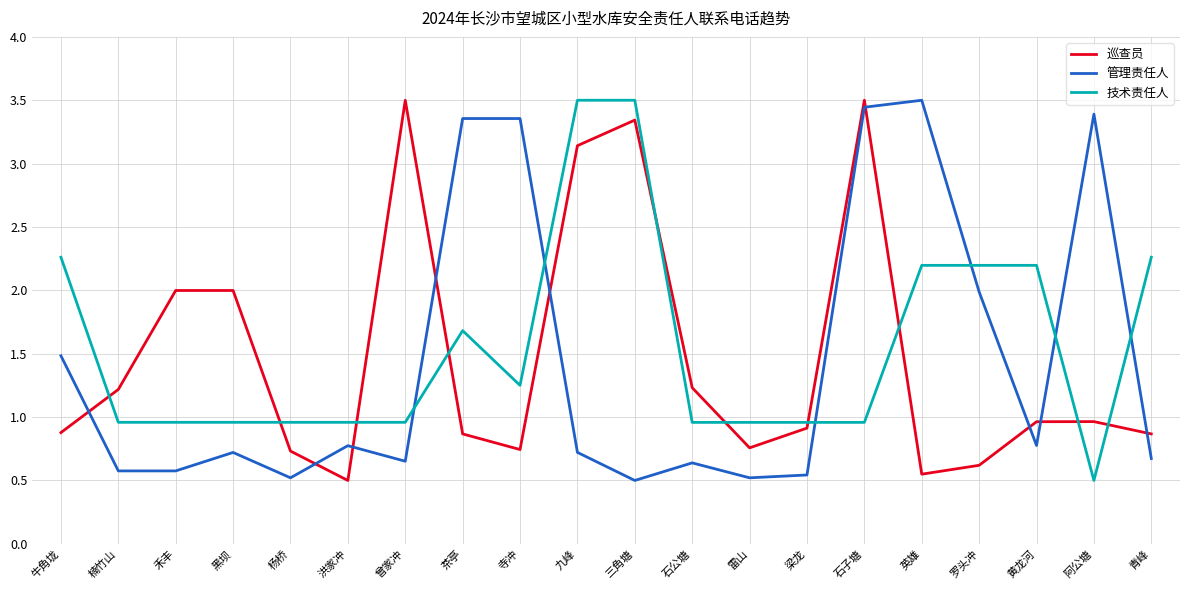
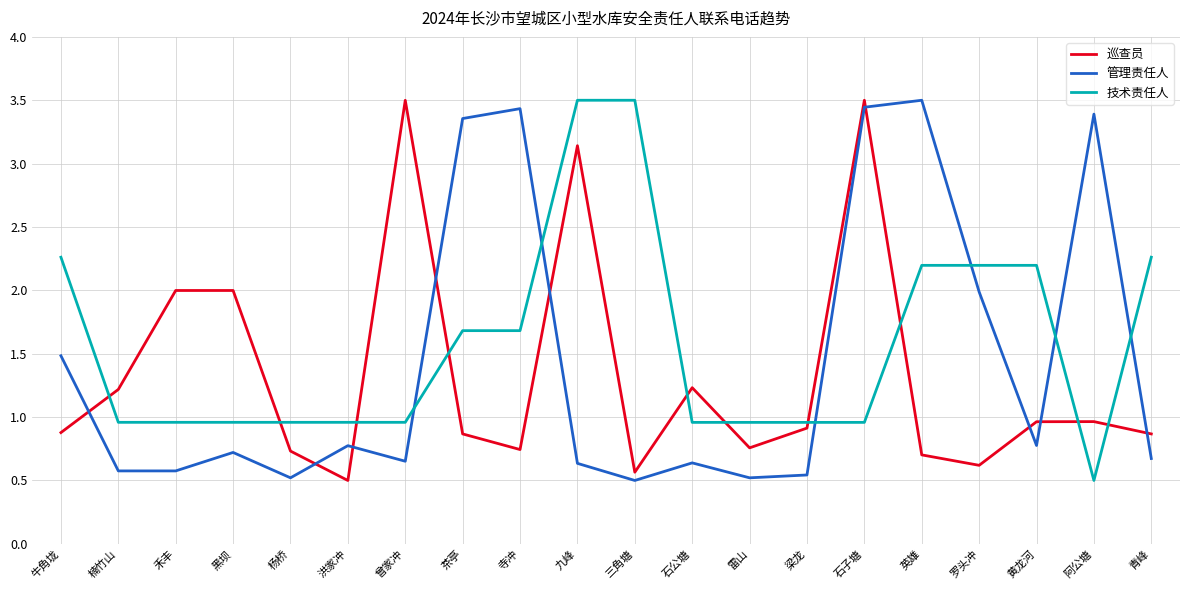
  {
    "巡查员": {
      "牛角垅": 0.88,
      "楠竹山": 1.22,
      "禾丰": 2.00,
      "黑坝": 2.00,
      "杨桥": 0.73,
      "洪家冲": 0.50,
      "曾家冲": 3.50,
      "茶亭": 0.87,
      "寺冲": 0.74,
      "九峰": 3.14,
-     "三角塘": 3.34,
+     "三角塘": 0.57,
      "石公塘": 1.23,
      "雷山": 0.76,
      "梁龙": 0.91,
      "石子塘": 3.50,
-     "英雄": 0.55,
+     "英雄": 0.70,
      "罗头冲": 0.62,
      "黄龙河": 0.96,
      "阿公塘": 0.96,
      "青峰": 0.87
    },
    "管理责任人": {
      "牛角垅": 1.48,
      "楠竹山": 0.58,
      "禾丰": 0.58,
      "黑坝": 0.72,
      "杨桥": 0.52,
      "洪家冲": 0.77,
      "曾家冲": 0.65,
      "茶亭": 3.36,
-     "寺冲": 3.36,
-     "九峰": 0.72,
+     "寺冲": 3.43,
+     "九峰": 0.64,
      "三角塘": 0.50,
      "石公塘": 0.64,
      "雷山": 0.52,
      "梁龙": 0.54,
      "石子塘": 3.44,
      "英雄": 3.50,
      "罗头冲": 1.99,
      "黄龙河": 0.78,
      "阿公塘": 3.39,
      "青峰": 0.67
    },
    "技术责任人": {
      "牛角垅": 2.26,
      "楠竹山": 0.96,
      "禾丰": 0.96,
      "黑坝": 0.96,
      "杨桥": 0.96,
      "洪家冲": 0.96,
      "曾家冲": 0.96,
      "茶亭": 1.68,
-     "寺冲": 1.25,
+     "寺冲": 1.68,
      "九峰": 3.50,
      "三角塘": 3.50,
      "石公塘": 0.96,
      "雷山": 0.96,
      "梁龙": 0.96,
      "石子塘": 0.96,
      "英雄": 2.20,
      "罗头冲": 2.20,
      "黄龙河": 2.20,
      "阿公塘": 0.50,
      "青峰": 2.26
    }
  }
